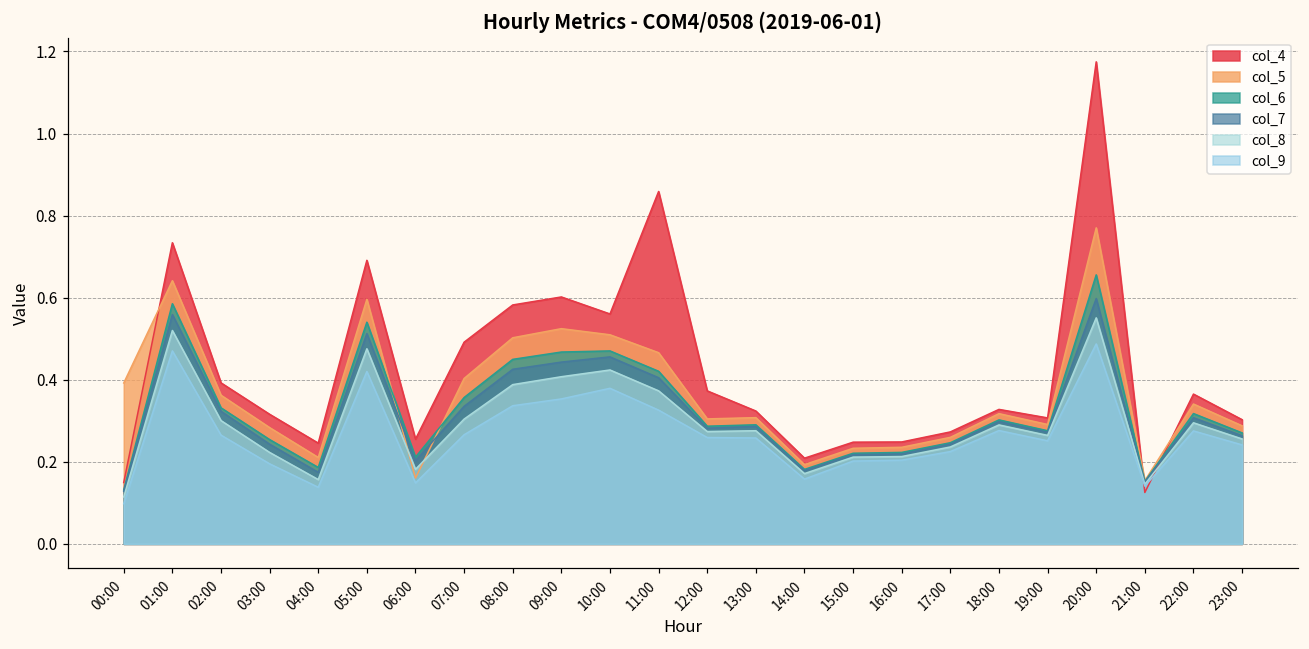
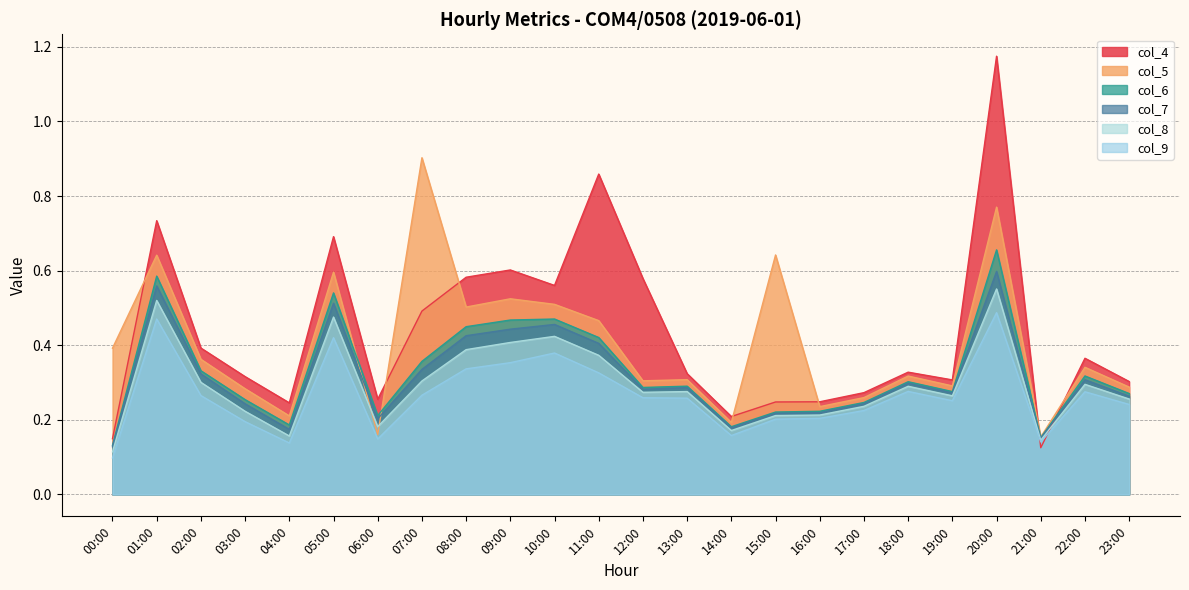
  {
    "col_4": {
      "00:00": 0.15,
      "01:00": 0.73,
      "02:00": 0.39,
      "03:00": 0.32,
      "04:00": 0.25,
      "05:00": 0.69,
      "06:00": 0.26,
      "07:00": 0.49,
      "08:00": 0.58,
      "09:00": 0.60,
      "10:00": 0.56,
      "11:00": 0.86,
-     "12:00": 0.37,
+     "12:00": 0.58,
      "13:00": 0.32,
      "14:00": 0.21,
      "15:00": 0.25,
      "16:00": 0.25,
      "17:00": 0.27,
      "18:00": 0.33,
      "19:00": 0.31,
      "20:00": 1.17,
      "21:00": 0.13,
      "22:00": 0.37,
      "23:00": 0.30
    },
    "col_5": {
      "00:00": 0.39,
      "01:00": 0.64,
      "02:00": 0.36,
      "03:00": 0.28,
      "04:00": 0.21,
      "05:00": 0.60,
      "06:00": 0.16,
-     "07:00": 0.40,
+     "07:00": 0.90,
      "08:00": 0.50,
      "09:00": 0.52,
      "10:00": 0.51,
      "11:00": 0.47,
      "12:00": 0.30,
      "13:00": 0.31,
      "14:00": 0.19,
-     "15:00": 0.23,
+     "15:00": 0.64,
      "16:00": 0.24,
      "17:00": 0.26,
      "18:00": 0.32,
      "19:00": 0.29,
      "20:00": 0.77,
      "22:00": 0.34,
      "23:00": 0.29
    }
  }
